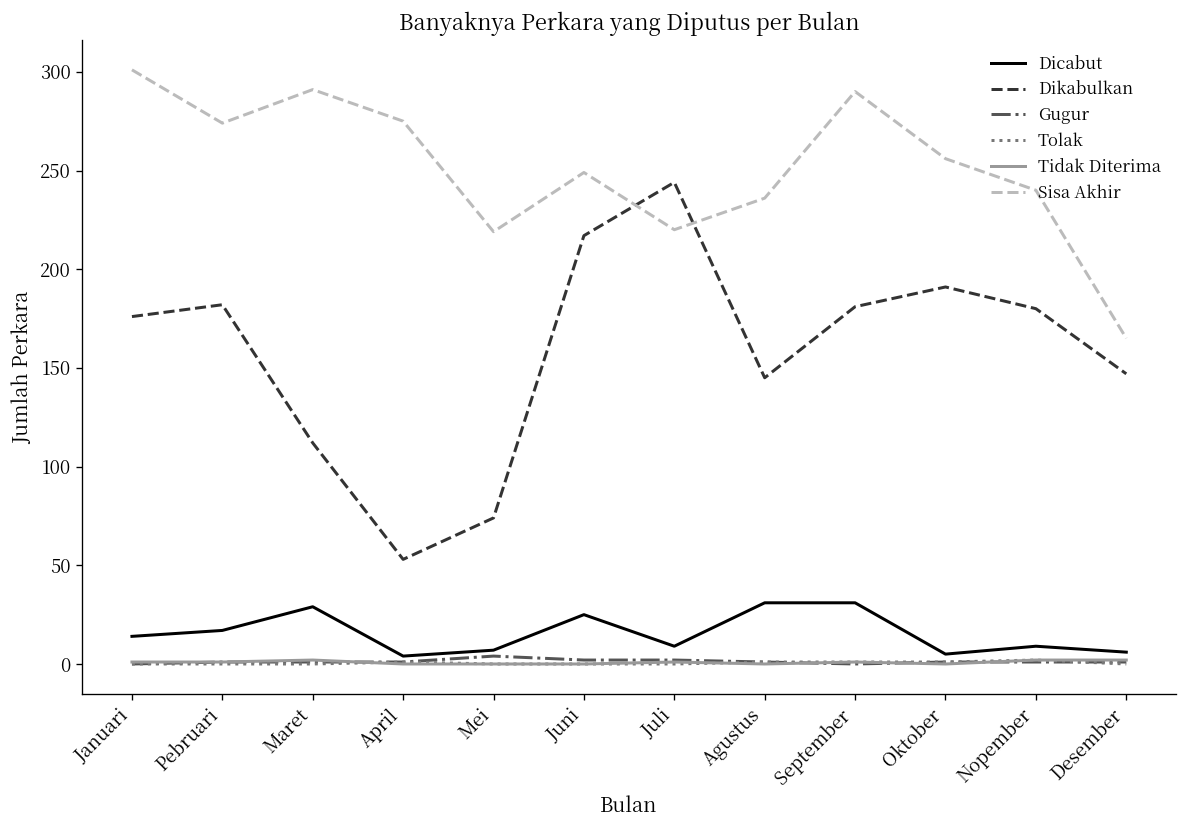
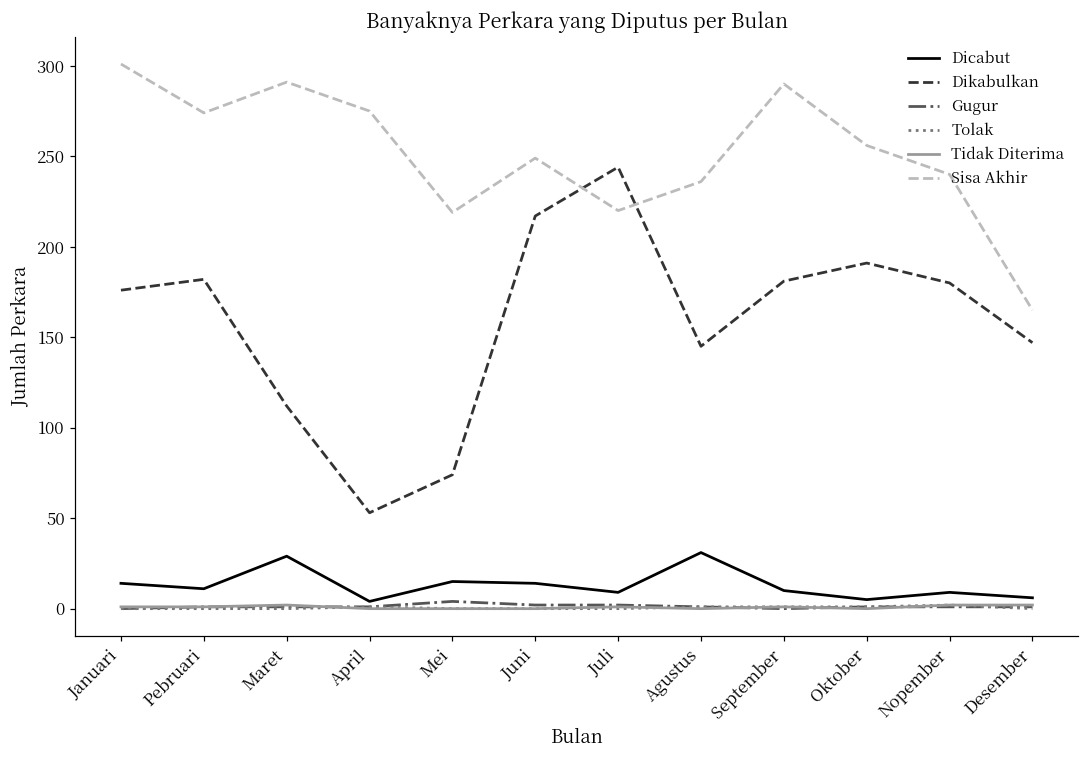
  {
    "Dicabut": {
      "Januari": 14,
-     "Pebruari": 17,
+     "Pebruari": 11,
      "Maret": 29,
      "April": 4,
-     "Mei": 7,
-     "Juni": 25,
+     "Mei": 15,
+     "Juni": 14,
      "Juli": 9,
      "Agustus": 31,
-     "September": 31,
+     "September": 10,
      "Oktober": 5,
      "Nopember": 9,
      "Desember": 6
    }
  }
